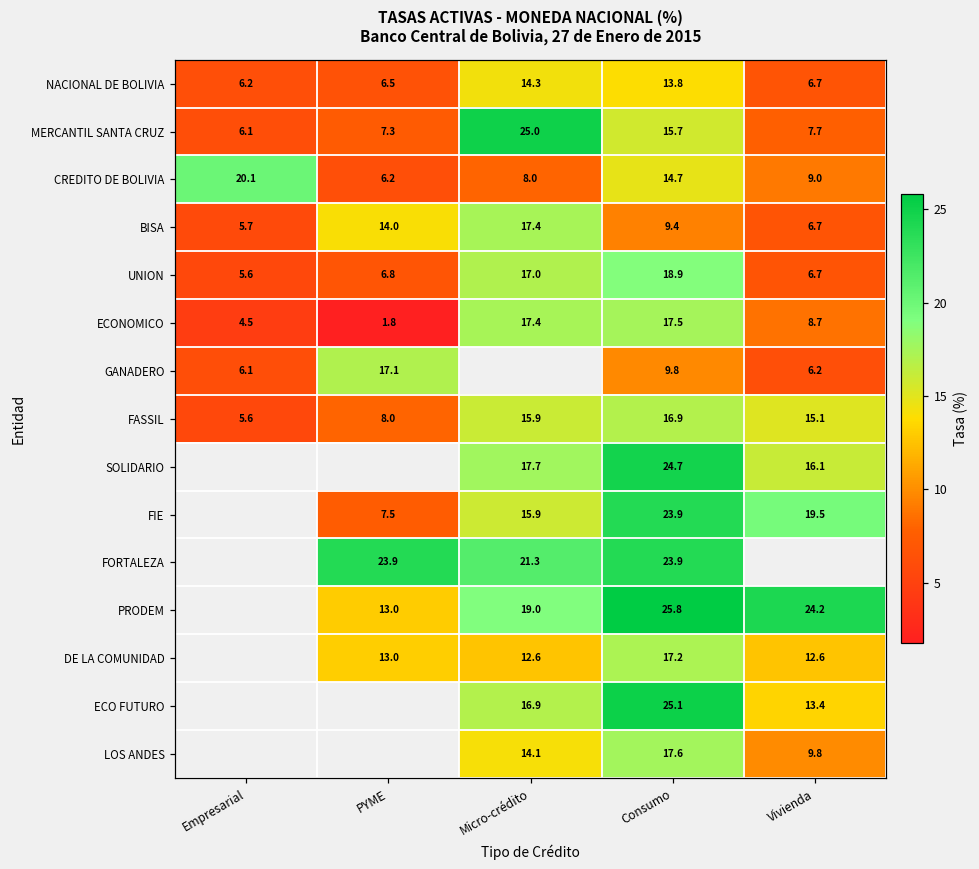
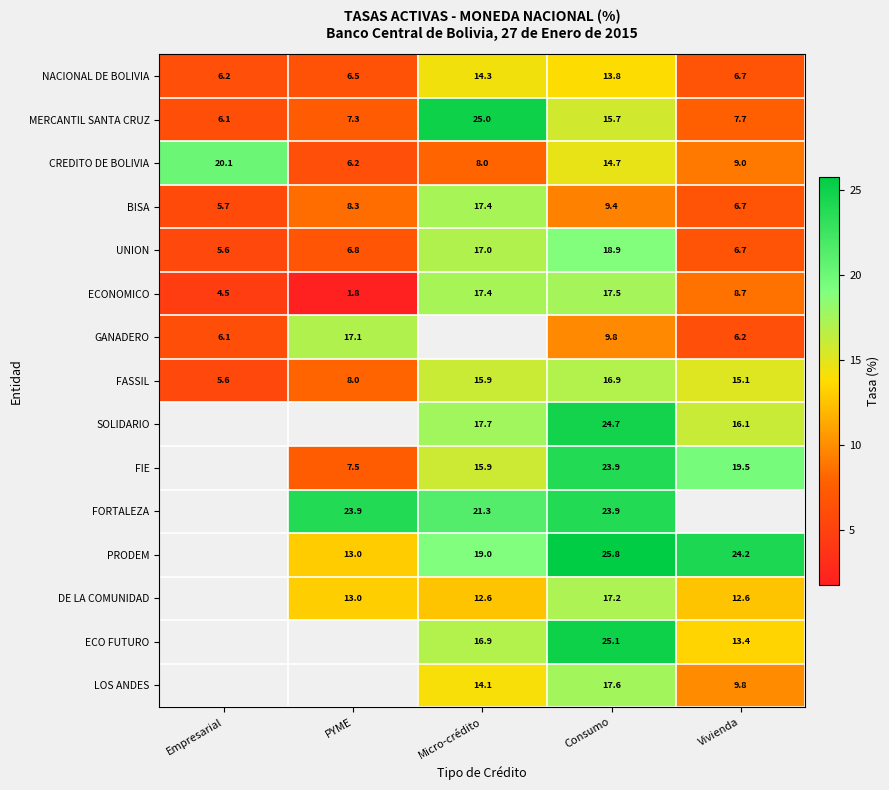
  {
    "NACIONAL DE BOLIVIA": {
      "Empresarial": 6.2,
      "PYME": 6.5,
      "Micro-crédito": 14.3,
      "Consumo": 13.8,
      "Vivienda": 6.7
    },
    "MERCANTIL SANTA CRUZ": {
      "Empresarial": 6.1,
      "PYME": 7.3,
      "Micro-crédito": 25.0,
      "Consumo": 15.7,
      "Vivienda": 7.7
    },
    "CREDITO DE BOLIVIA": {
      "Empresarial": 20.1,
      "PYME": 6.2,
      "Micro-crédito": 8.0,
      "Consumo": 14.7,
      "Vivienda": 9.0
    },
    "BISA": {
      "Empresarial": 5.7,
-     "PYME": 14.0,
+     "PYME": 8.3,
      "Micro-crédito": 17.4,
      "Consumo": 9.4,
      "Vivienda": 6.7
    },
    "UNION": {
      "Empresarial": 5.6,
      "PYME": 6.8,
      "Micro-crédito": 17.0,
      "Consumo": 18.9,
      "Vivienda": 6.7
    },
    "ECONOMICO": {
      "Empresarial": 4.5,
      "PYME": 1.8,
      "Micro-crédito": 17.4,
      "Consumo": 17.5,
      "Vivienda": 8.7
    },
    "GANADERO": {
      "Empresarial": 6.1,
      "PYME": 17.1,
      "Consumo": 9.8,
      "Vivienda": 6.2
    },
    "FASSIL": {
      "Empresarial": 5.6,
      "PYME": 8.0,
      "Micro-crédito": 15.9,
      "Consumo": 16.9,
      "Vivienda": 15.1
    },
    "SOLIDARIO": {
      "Micro-crédito": 17.7,
      "Consumo": 24.7,
      "Vivienda": 16.1
    },
    "FIE": {
      "PYME": 7.5,
      "Micro-crédito": 15.9,
      "Consumo": 23.9,
      "Vivienda": 19.5
    },
    "FORTALEZA": {
      "PYME": 23.9,
      "Micro-crédito": 21.3,
      "Consumo": 23.9
    },
    "PRODEM": {
      "PYME": 13.0,
      "Micro-crédito": 19.0,
      "Consumo": 25.8,
      "Vivienda": 24.2
    },
    "DE LA COMUNIDAD": {
      "PYME": 13.0,
      "Micro-crédito": 12.6,
      "Consumo": 17.2,
      "Vivienda": 12.6
    },
    "ECO FUTURO": {
      "Micro-crédito": 16.9,
      "Consumo": 25.1,
      "Vivienda": 13.4
    },
    "LOS ANDES": {
      "Micro-crédito": 14.1,
      "Consumo": 17.6,
      "Vivienda": 9.8
    }
  }
